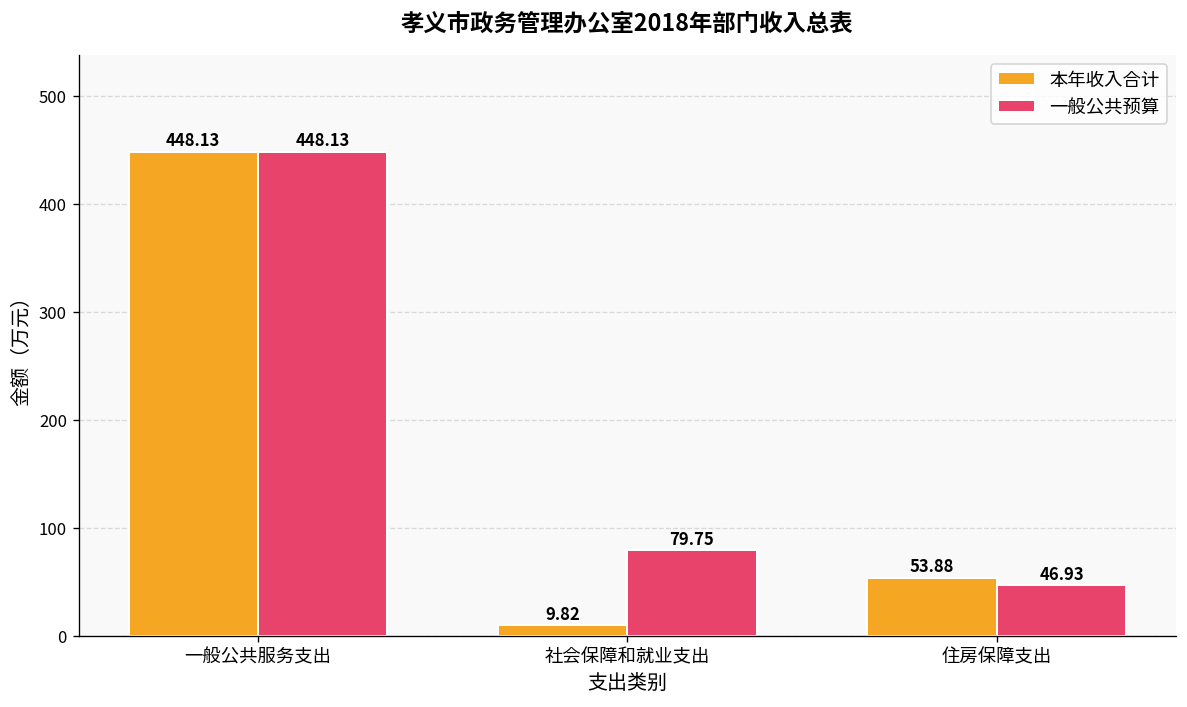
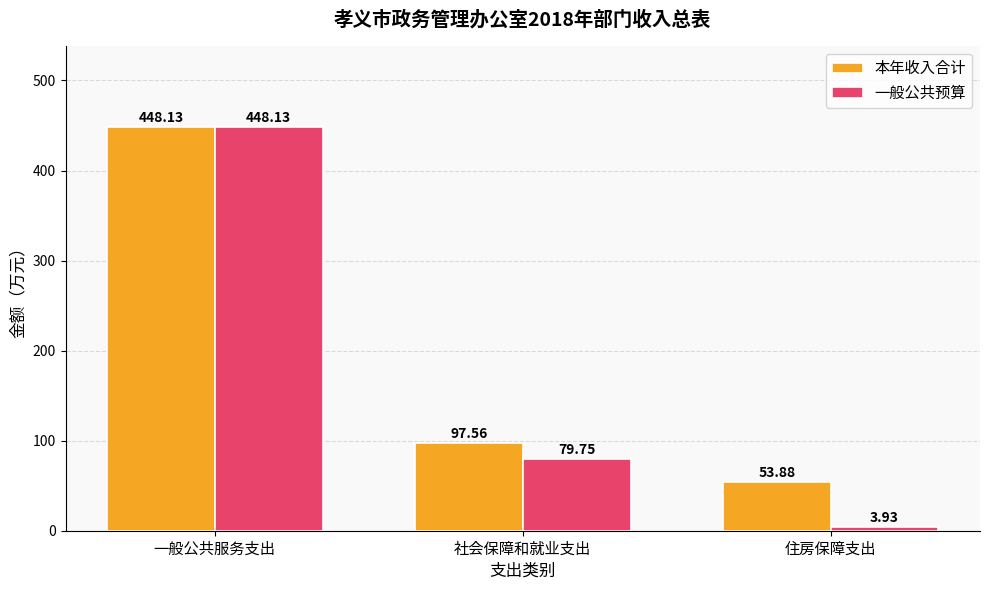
  {
    "本年收入合计": {
      "一般公共服务支出": 448.13,
-     "社会保障和就业支出": 9.82,
+     "社会保障和就业支出": 97.56,
      "住房保障支出": 53.88
    },
    "一般公共预算": {
      "一般公共服务支出": 448.13,
      "社会保障和就业支出": 79.75,
-     "住房保障支出": 46.93
+     "住房保障支出": 3.93
    }
  }
